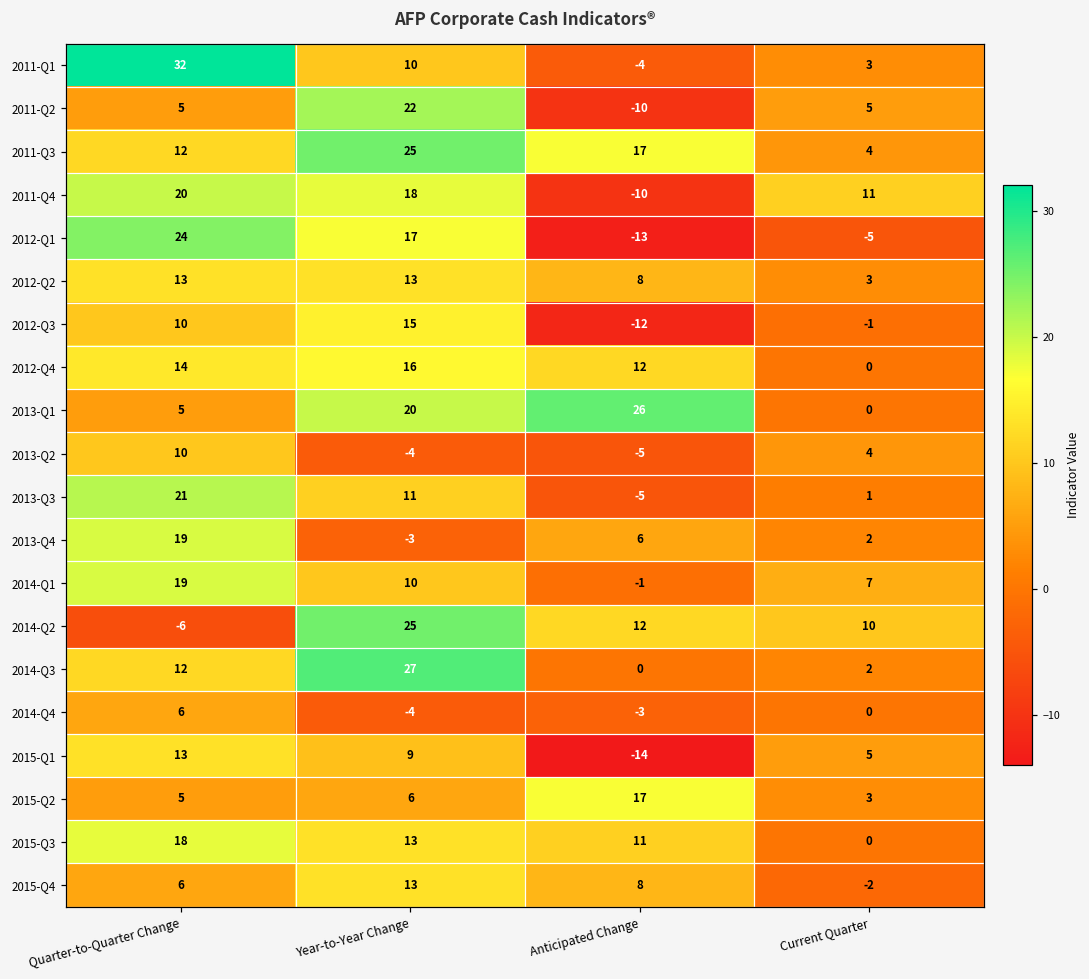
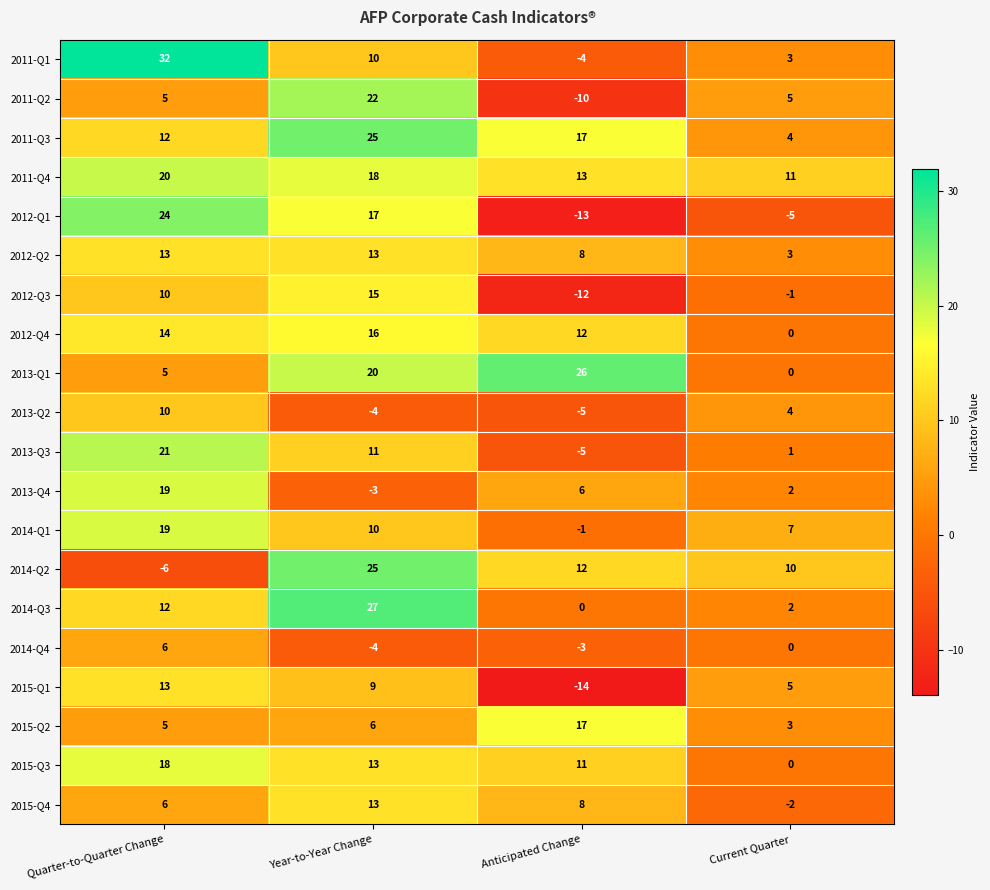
  {
    "2011-Q1": {
      "Quarter-to-Quarter Change": 32,
      "Year-to-Year Change": 10,
      "Anticipated Change": -4,
      "Current Quarter": 3
    },
    "2011-Q2": {
      "Quarter-to-Quarter Change": 5,
      "Year-to-Year Change": 22,
      "Anticipated Change": -10,
      "Current Quarter": 5
    },
    "2011-Q3": {
      "Quarter-to-Quarter Change": 12,
      "Year-to-Year Change": 25,
      "Anticipated Change": 17,
      "Current Quarter": 4
    },
    "2011-Q4": {
      "Quarter-to-Quarter Change": 20,
      "Year-to-Year Change": 18,
-     "Anticipated Change": -10,
+     "Anticipated Change": 13,
      "Current Quarter": 11
    },
    "2012-Q1": {
      "Quarter-to-Quarter Change": 24,
      "Year-to-Year Change": 17,
      "Anticipated Change": -13,
      "Current Quarter": -5
    },
    "2012-Q2": {
      "Quarter-to-Quarter Change": 13,
      "Year-to-Year Change": 13,
      "Anticipated Change": 8,
      "Current Quarter": 3
    },
    "2012-Q3": {
      "Quarter-to-Quarter Change": 10,
      "Year-to-Year Change": 15,
      "Anticipated Change": -12,
      "Current Quarter": -1
    },
    "2012-Q4": {
      "Quarter-to-Quarter Change": 14,
      "Year-to-Year Change": 16,
      "Anticipated Change": 12,
      "Current Quarter": 0
    },
    "2013-Q1": {
      "Quarter-to-Quarter Change": 5,
      "Year-to-Year Change": 20,
      "Anticipated Change": 26,
      "Current Quarter": 0
    },
    "2013-Q2": {
      "Quarter-to-Quarter Change": 10,
      "Year-to-Year Change": -4,
      "Anticipated Change": -5,
      "Current Quarter": 4
    },
    "2013-Q3": {
      "Quarter-to-Quarter Change": 21,
      "Year-to-Year Change": 11,
      "Anticipated Change": -5,
      "Current Quarter": 1
    },
    "2013-Q4": {
      "Quarter-to-Quarter Change": 19,
      "Year-to-Year Change": -3,
      "Anticipated Change": 6,
      "Current Quarter": 2
    },
    "2014-Q1": {
      "Quarter-to-Quarter Change": 19,
      "Year-to-Year Change": 10,
      "Anticipated Change": -1,
      "Current Quarter": 7
    },
    "2014-Q2": {
      "Quarter-to-Quarter Change": -6,
      "Year-to-Year Change": 25,
      "Anticipated Change": 12,
      "Current Quarter": 10
    },
    "2014-Q3": {
      "Quarter-to-Quarter Change": 12,
      "Year-to-Year Change": 27,
      "Anticipated Change": 0,
      "Current Quarter": 2
    },
    "2014-Q4": {
      "Quarter-to-Quarter Change": 6,
      "Year-to-Year Change": -4,
      "Anticipated Change": -3,
      "Current Quarter": 0
    },
    "2015-Q1": {
      "Quarter-to-Quarter Change": 13,
      "Year-to-Year Change": 9,
      "Anticipated Change": -14,
      "Current Quarter": 5
    },
    "2015-Q2": {
      "Quarter-to-Quarter Change": 5,
      "Year-to-Year Change": 6,
      "Anticipated Change": 17,
      "Current Quarter": 3
    },
    "2015-Q3": {
      "Quarter-to-Quarter Change": 18,
      "Year-to-Year Change": 13,
      "Anticipated Change": 11,
      "Current Quarter": 0
    },
    "2015-Q4": {
      "Quarter-to-Quarter Change": 6,
      "Year-to-Year Change": 13,
      "Anticipated Change": 8,
      "Current Quarter": -2
    }
  }
